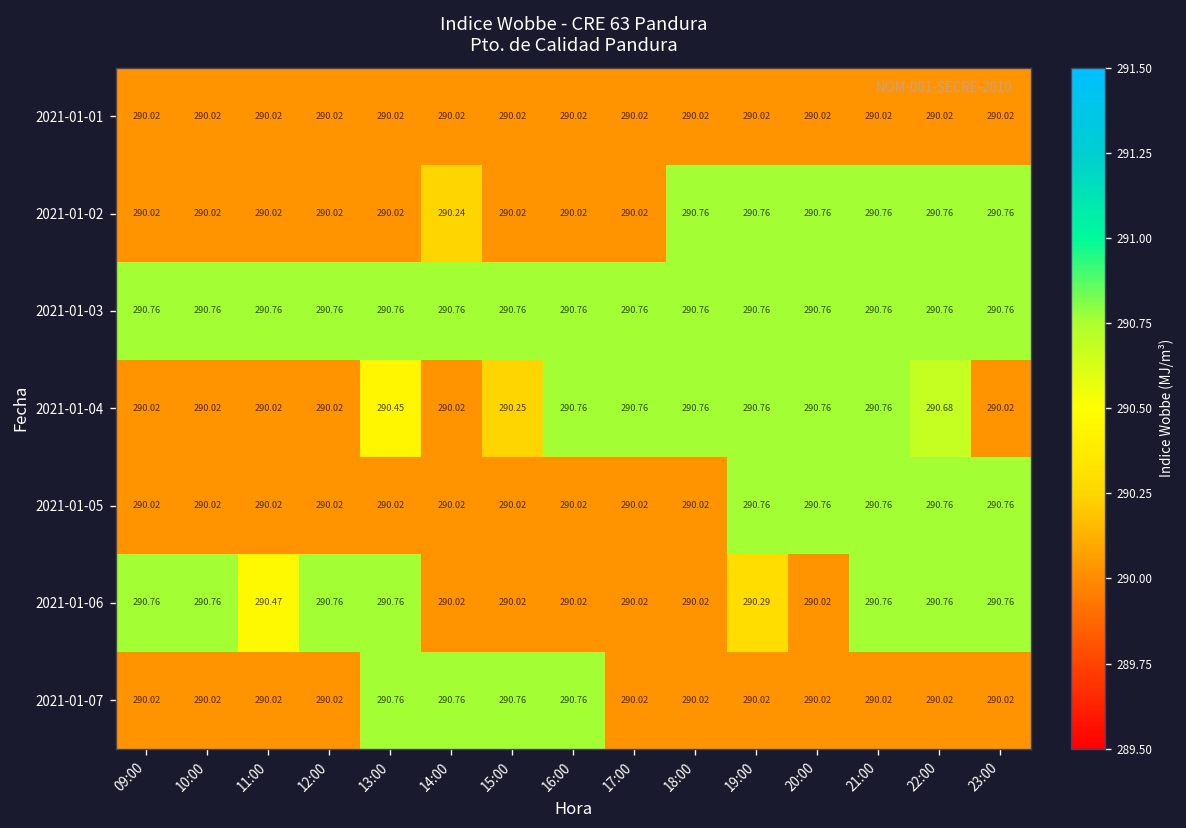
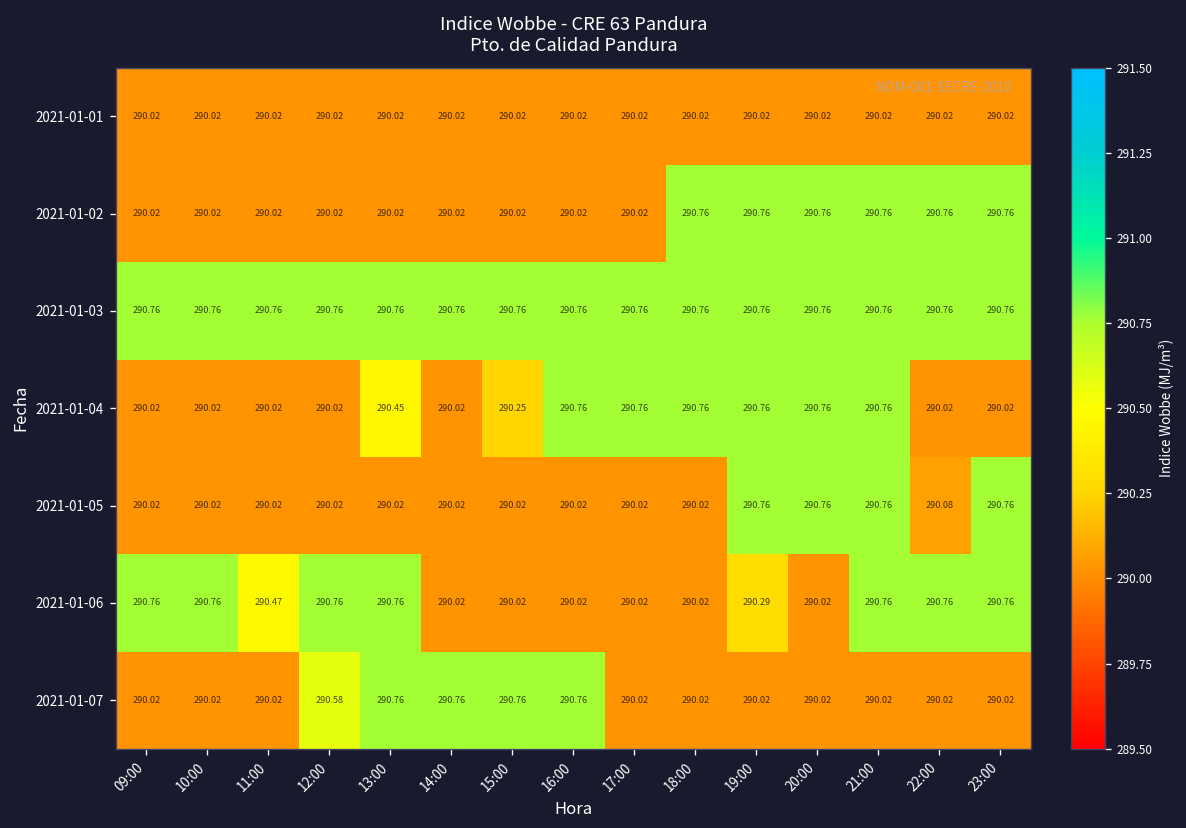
  {
    "2021-01-01": {
      "09:00": 290.02,
      "10:00": 290.02,
      "11:00": 290.02,
      "12:00": 290.02,
      "13:00": 290.02,
      "14:00": 290.02,
      "15:00": 290.02,
      "16:00": 290.02,
      "17:00": 290.02,
      "18:00": 290.02,
      "19:00": 290.02,
      "20:00": 290.02,
      "21:00": 290.02,
      "23:00": 290.02
    },
    "2021-01-02": {
      "09:00": 290.02,
      "10:00": 290.02,
      "11:00": 290.02,
      "12:00": 290.02,
      "13:00": 290.02,
-     "14:00": 290.24,
+     "14:00": 290.02,
      "15:00": 290.02,
      "16:00": 290.02,
      "17:00": 290.02,
      "18:00": 290.76,
      "19:00": 290.76,
      "20:00": 290.76,
      "21:00": 290.76,
      "22:00": 290.76,
      "23:00": 290.76
    },
    "2021-01-03": {
      "09:00": 290.76,
      "10:00": 290.76,
      "11:00": 290.76,
      "12:00": 290.76,
      "13:00": 290.76,
      "14:00": 290.76,
      "15:00": 290.76,
      "16:00": 290.76,
      "17:00": 290.76,
      "18:00": 290.76,
      "19:00": 290.76,
      "20:00": 290.76,
      "21:00": 290.76,
      "22:00": 290.76,
      "23:00": 290.76
    },
    "2021-01-04": {
      "09:00": 290.02,
      "10:00": 290.02,
      "11:00": 290.02,
      "12:00": 290.02,
      "13:00": 290.45,
      "14:00": 290.02,
      "15:00": 290.25,
      "16:00": 290.76,
      "17:00": 290.76,
      "18:00": 290.76,
      "19:00": 290.76,
      "20:00": 290.76,
      "21:00": 290.76,
-     "22:00": 290.68,
+     "22:00": 290.02,
      "23:00": 290.02
    },
    "2021-01-05": {
      "09:00": 290.02,
      "10:00": 290.02,
      "11:00": 290.02,
      "12:00": 290.02,
      "13:00": 290.02,
      "14:00": 290.02,
      "15:00": 290.02,
      "16:00": 290.02,
      "17:00": 290.02,
      "18:00": 290.02,
      "19:00": 290.76,
      "20:00": 290.76,
      "21:00": 290.76,
-     "22:00": 290.76,
+     "22:00": 290.08,
      "23:00": 290.76
    },
    "2021-01-06": {
      "09:00": 290.76,
      "10:00": 290.76,
      "11:00": 290.47,
      "12:00": 290.76,
      "13:00": 290.76,
      "14:00": 290.02,
      "15:00": 290.02,
      "16:00": 290.02,
      "17:00": 290.02,
      "18:00": 290.02,
      "19:00": 290.29,
      "20:00": 290.02,
      "21:00": 290.76,
      "22:00": 290.76,
      "23:00": 290.76
    },
    "2021-01-07": {
      "09:00": 290.02,
      "10:00": 290.02,
      "11:00": 290.02,
-     "12:00": 290.02,
+     "12:00": 290.58,
      "13:00": 290.76,
      "14:00": 290.76,
      "15:00": 290.76,
      "16:00": 290.76,
      "17:00": 290.02,
      "18:00": 290.02,
      "19:00": 290.02,
      "20:00": 290.02,
      "21:00": 290.02,
      "22:00": 290.02,
      "23:00": 290.02
    }
  }
